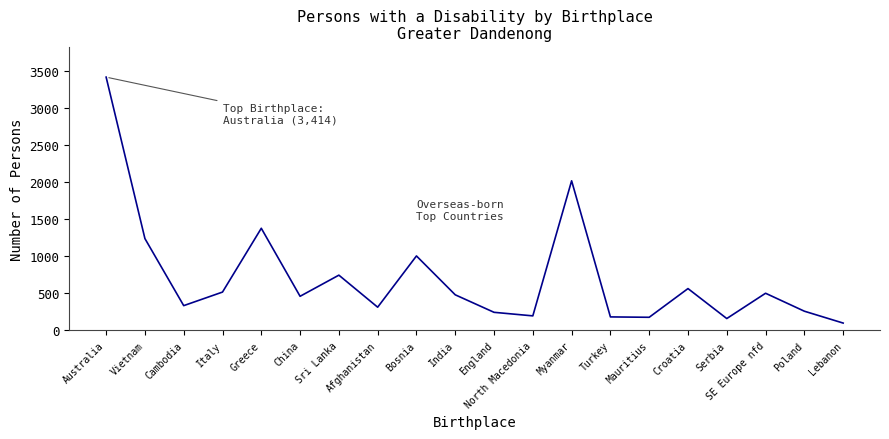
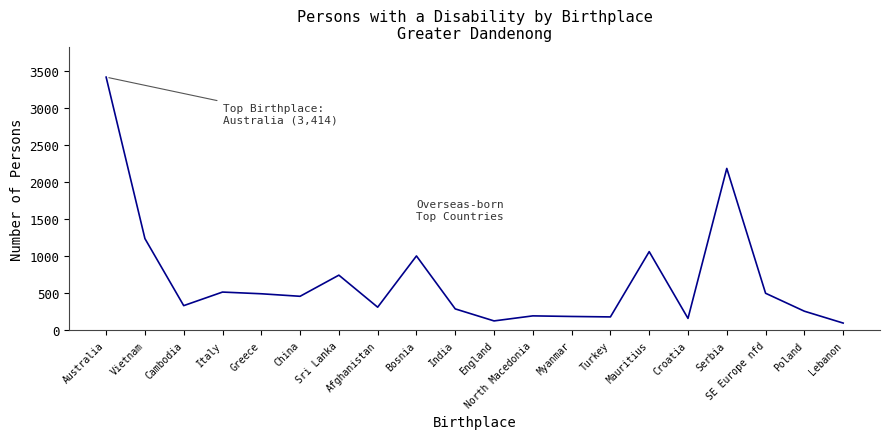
  {
    "Vietnam": 1200,
    "Cambodia": 300,
    "Italy": 500,
-   "Greece": 1400,
+   "Greece": 500,
    "China": 500,
    "Sri Lanka": 700,
    "Afghanistan": 300,
    "Bosnia": 1000,
-   "India": 500,
-   "England": 200,
+   "India": 300,
+   "England": 100,
    "North Macedonia": 200,
-   "Myanmar": 2000,
+   "Myanmar": 200,
    "Turkey": 200,
-   "Mauritius": 200,
-   "Croatia": 600,
-   "Serbia": 200,
+   "Mauritius": 1100,
+   "Croatia": 200,
+   "Serbia": 2200,
    "SE Europe nfd": 500,
    "Poland": 300,
    "Lebanon": 100
  }
